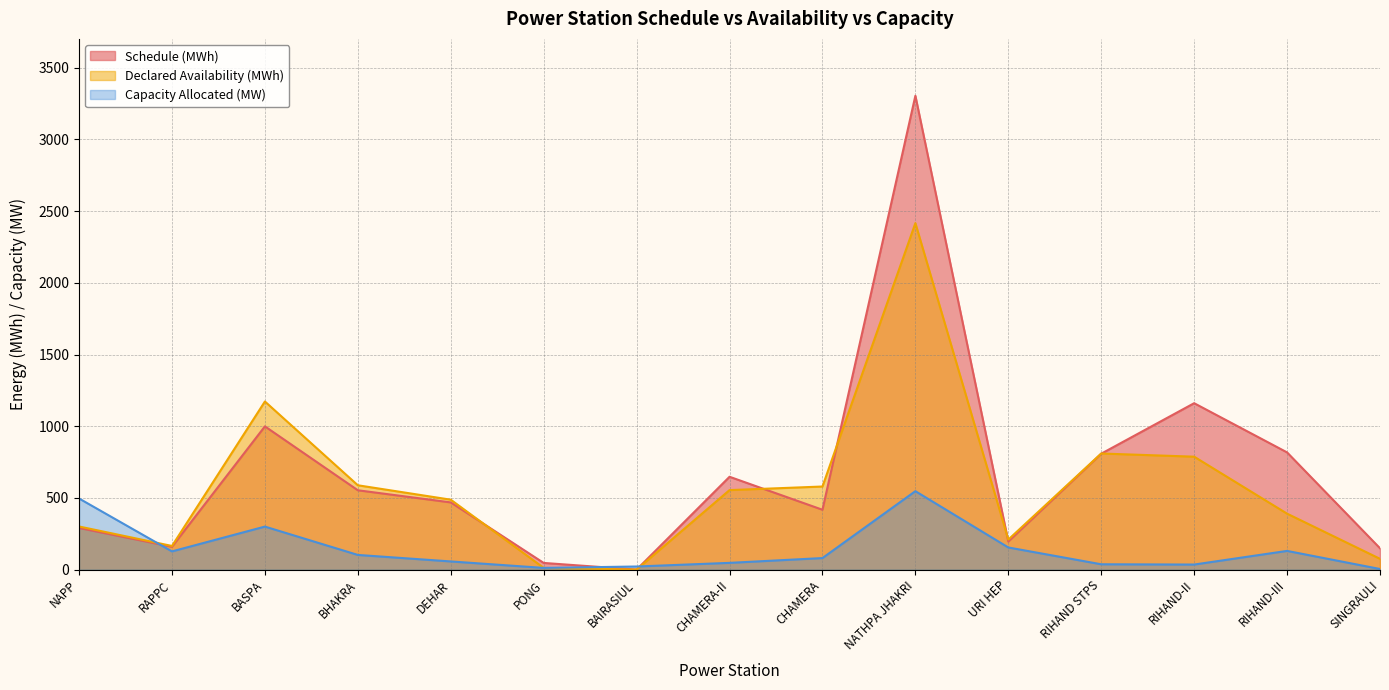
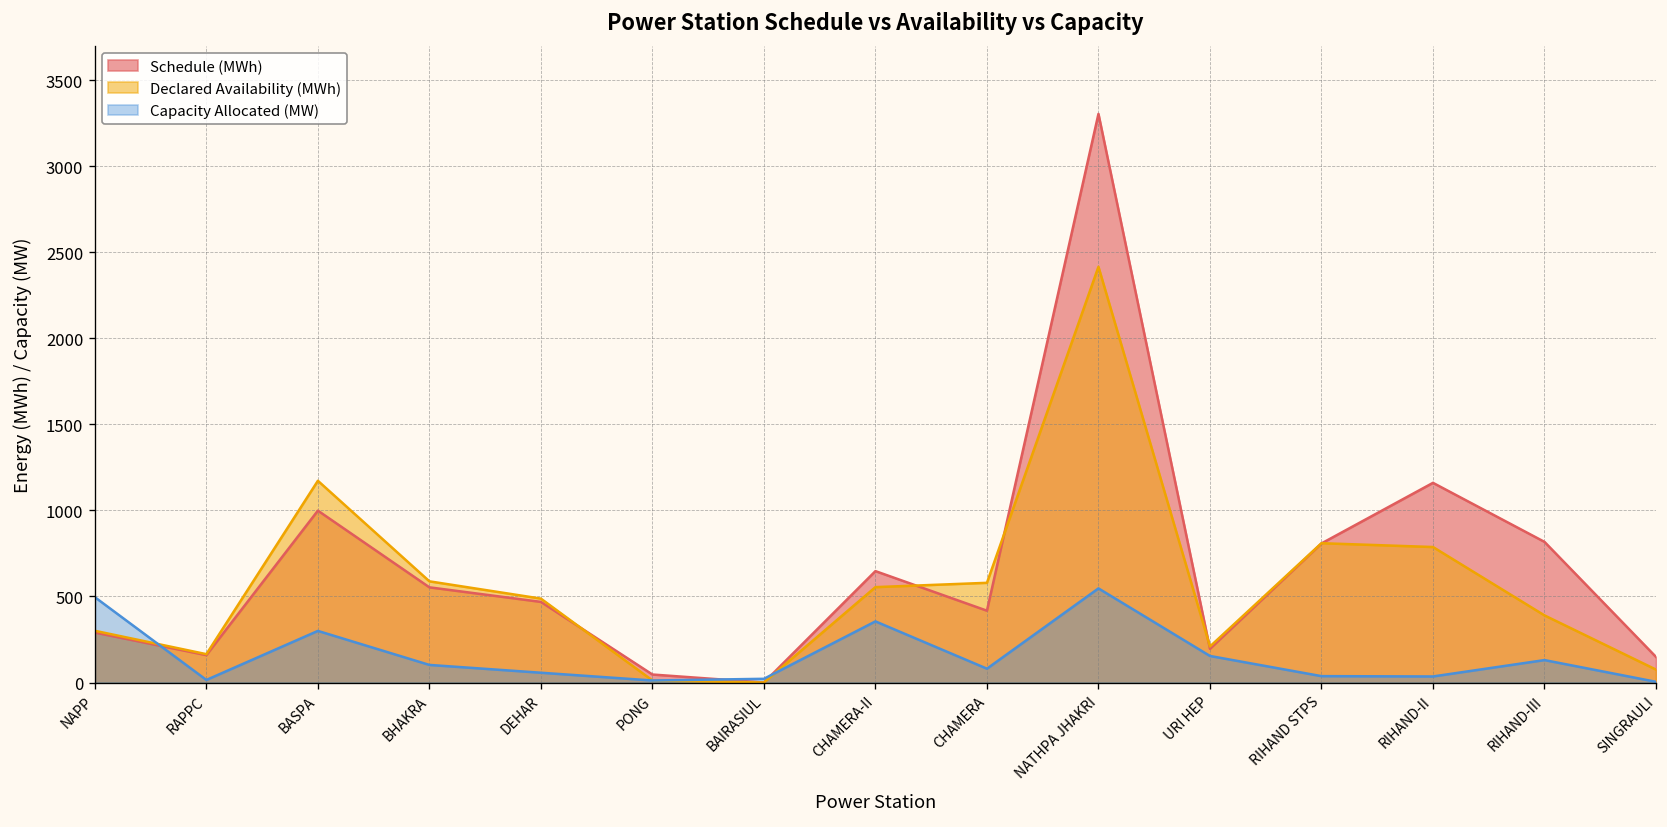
  {
    "Schedule (MWh)": {
      "BASPA": 1000,
      "BHAKRA": 550,
      "DEHAR": 470,
      "PONG": 50,
      "CHAMERA-II": 650,
      "CHAMERA": 420,
      "NATHPA JHAKRI": 3300,
      "RIHAND-II": 1160,
      "RIHAND-III": 820,
      "SINGRAULI": 150
    },
    "Declared Availability (MWh)": {
      "BASPA": 1170,
      "BHAKRA": 590,
      "DEHAR": 490,
      "CHAMERA-II": 550,
      "CHAMERA": 580,
      "NATHPA JHAKRI": 2420,
      "RIHAND-II": 790,
      "RIHAND-III": 390,
      "SINGRAULI": 80
    },
    "Capacity Allocated (MW)": {
      "NAPP": 500,
-     "RAPPC": 130,
+     "RAPPC": 10,
      "BASPA": 300,
      "BHAKRA": 100,
      "DEHAR": 60,
      "BAIRASIUL": 20,
-     "CHAMERA-II": 50,
+     "CHAMERA-II": 360,
      "CHAMERA": 80,
      "NATHPA JHAKRI": 550,
      "URI HEP": 150,
      "RIHAND STPS": 40,
      "RIHAND-II": 40,
      "RIHAND-III": 130,
      "SINGRAULI": 0
    }
  }
